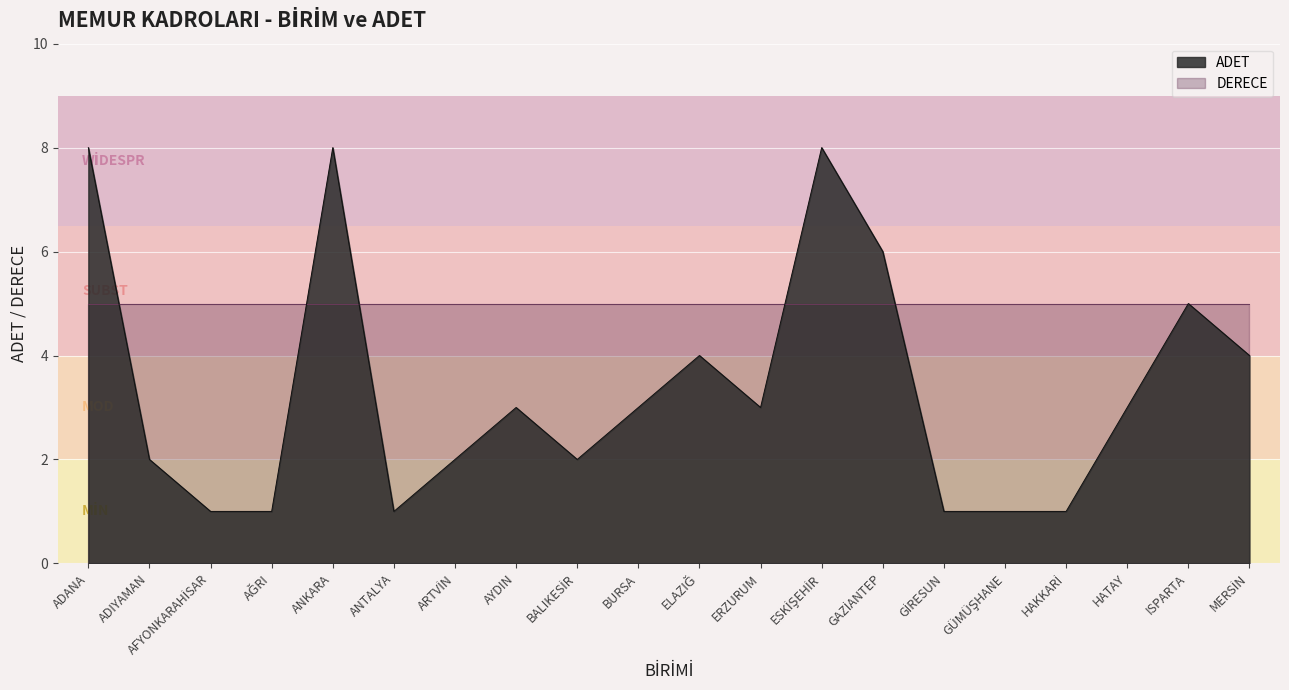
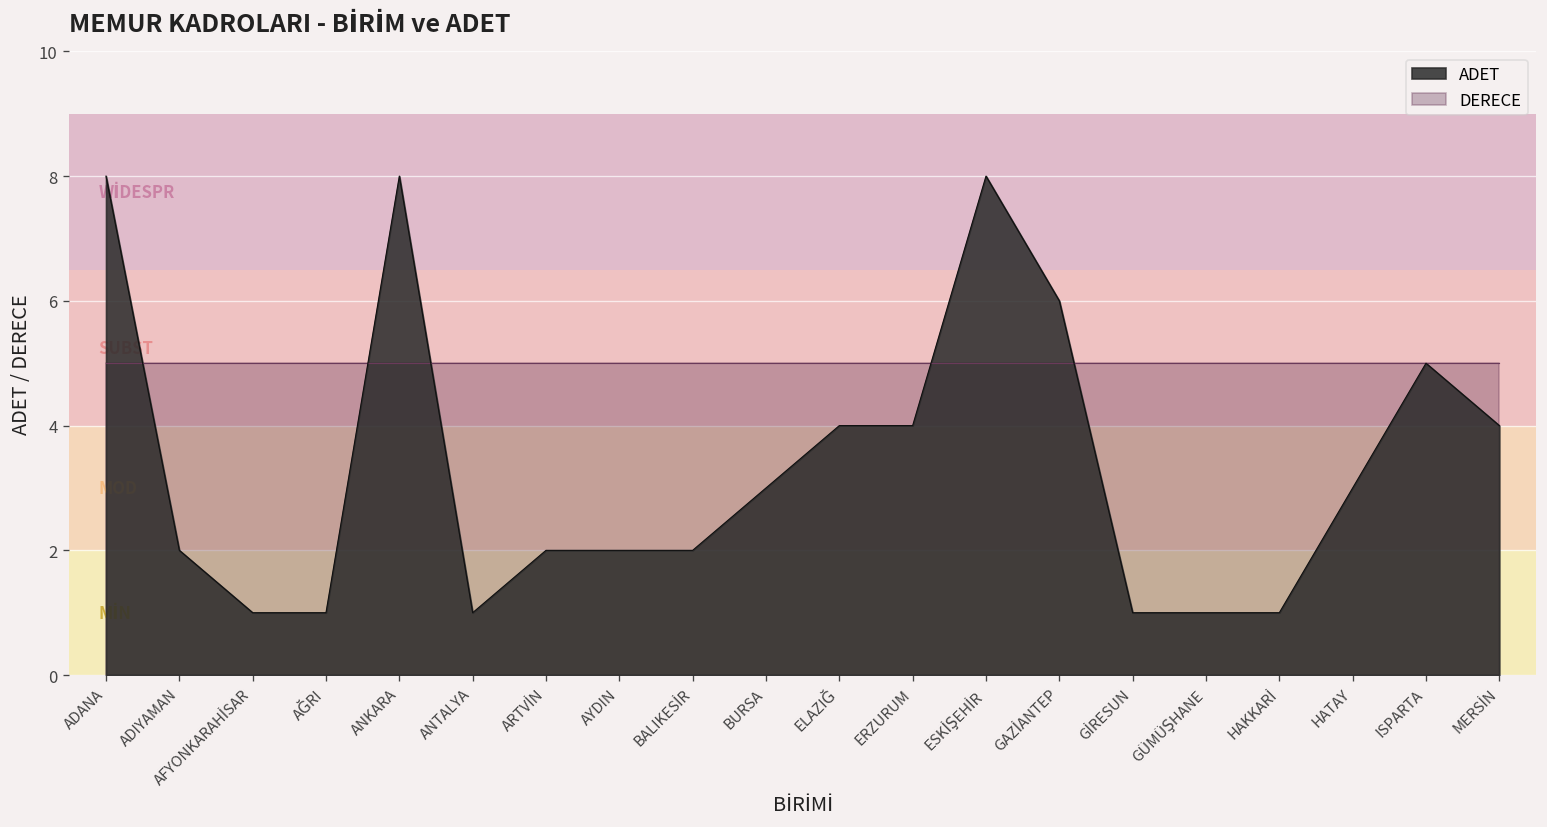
  {
    "ADET": {
      "ADANA": 8,
      "ADIYAMAN": 2,
      "AFYONKARAHİSAR": 1,
      "AĞRI": 1,
      "ANKARA": 8,
      "ANTALYA": 1,
      "ARTVİN": 2,
-     "AYDIN": 3,
+     "AYDIN": 2,
      "BALIKESİR": 2,
      "BURSA": 3,
      "ELAZIĞ": 4,
-     "ERZURUM": 3,
+     "ERZURUM": 4,
      "ESKİŞEHİR": 8,
      "GAZİANTEP": 6,
      "GİRESUN": 1,
      "GÜMÜŞHANE": 1,
      "HAKKARİ": 1,
      "HATAY": 3,
      "MERSİN": 4
    },
    "DERECE": {
      "ADANA": 5,
      "ADIYAMAN": 5,
      "AFYONKARAHİSAR": 5,
      "AĞRI": 5,
      "ANKARA": 5,
      "ANTALYA": 5,
      "ARTVİN": 5,
      "AYDIN": 5,
      "BALIKESİR": 5,
      "BURSA": 5,
      "ELAZIĞ": 5,
      "ERZURUM": 5,
      "ESKİŞEHİR": 5,
      "GAZİANTEP": 5,
      "GİRESUN": 5,
      "GÜMÜŞHANE": 5,
      "HAKKARİ": 5,
      "HATAY": 5,
      "MERSİN": 5
    }
  }
